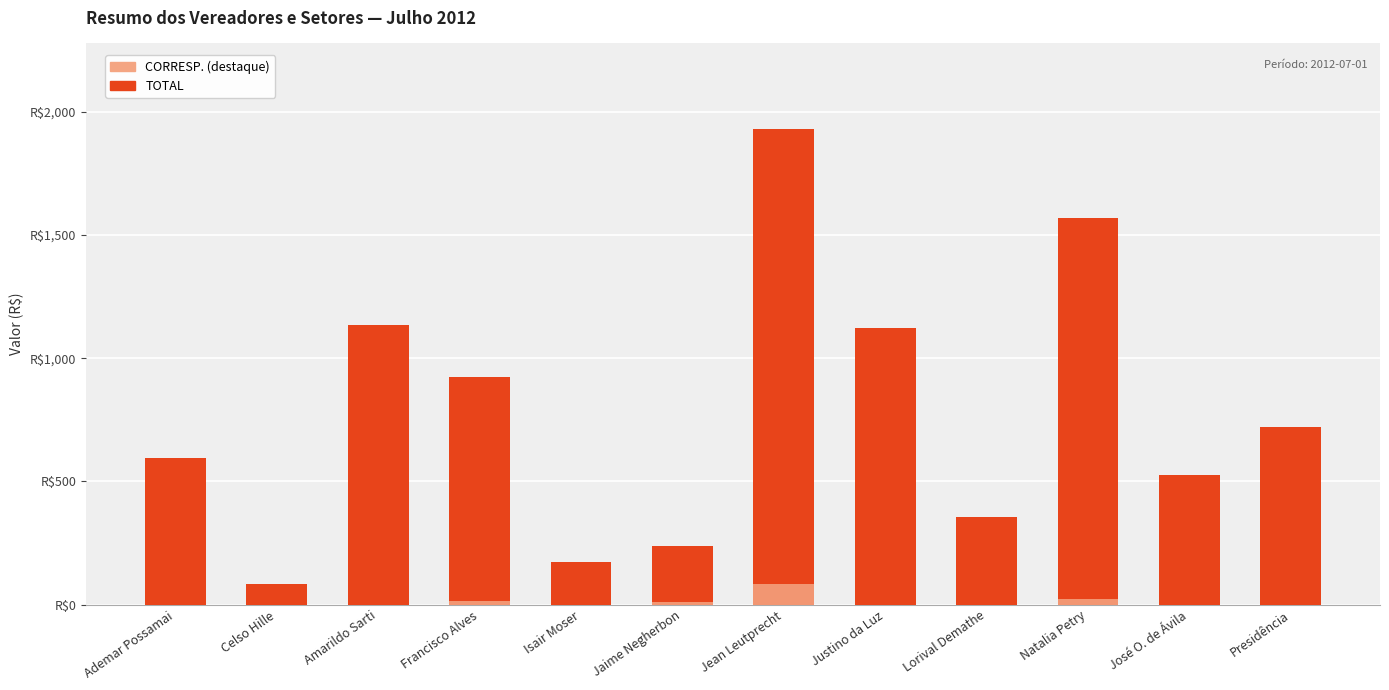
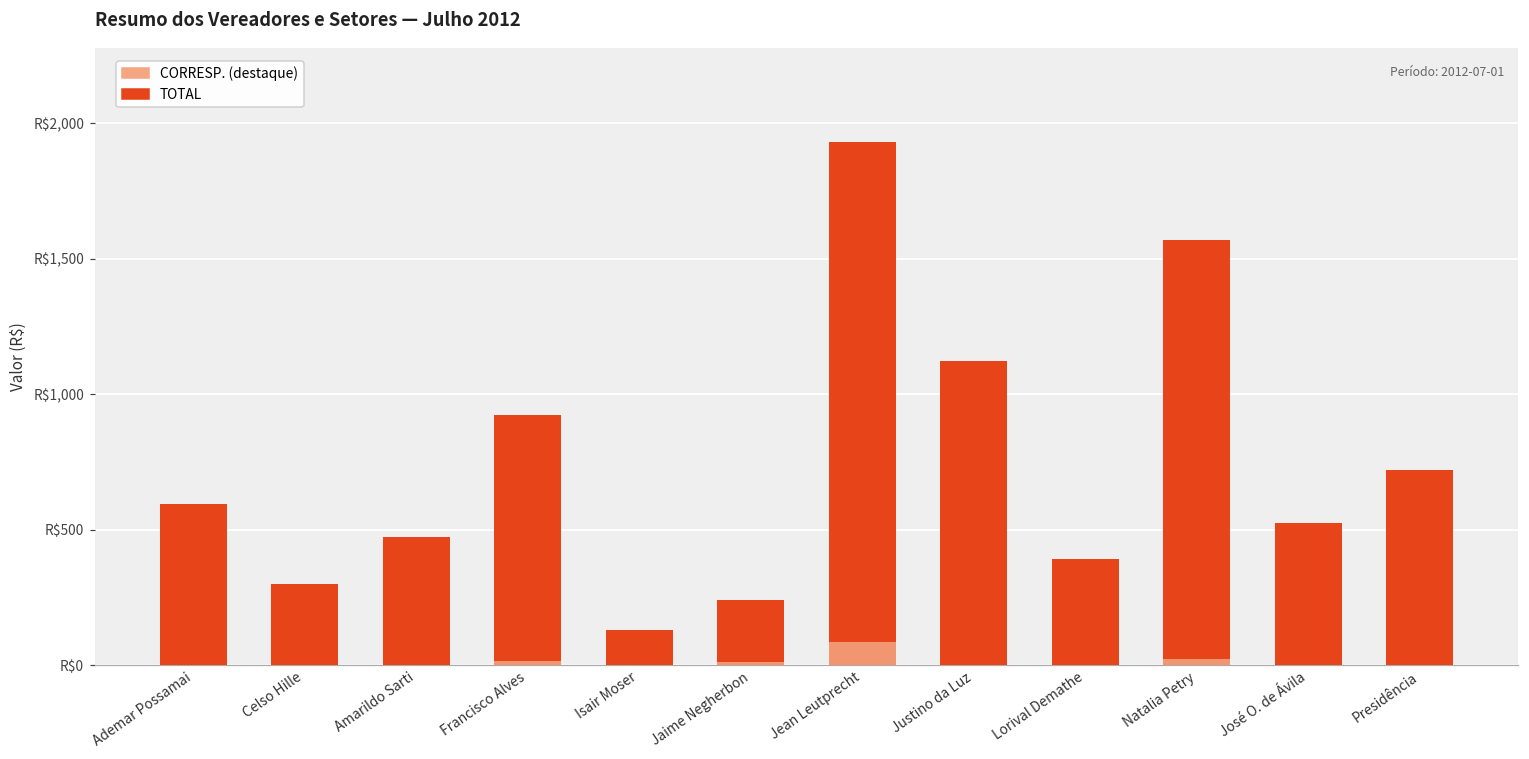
  {
    "TOTAL": {
      "Ademar Possamai": "R$590",
-     "Celso Hille": "R$80",
-     "Amarildo Sarti": "R$1,130",
+     "Celso Hille": "R$300",
+     "Amarildo Sarti": "R$470",
      "Francisco Alves": "R$920",
-     "Isair Moser": "R$170",
+     "Isair Moser": "R$130",
      "Jaime Negherbon": "R$240",
      "Jean Leutprecht": "R$1,930",
      "Justino da Luz": "R$1,120",
-     "Lorival Demathe": "R$350",
+     "Lorival Demathe": "R$390",
      "Natalia Petry": "R$1,570",
      "José O. de Ávila": "R$530",
      "Presidência": "R$720"
    }
  }
